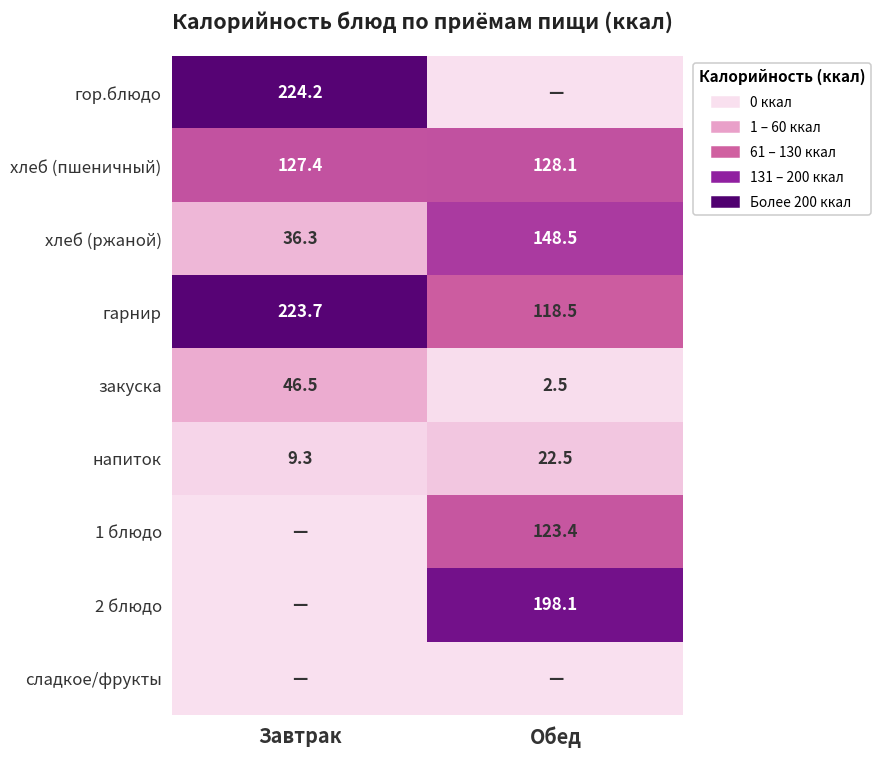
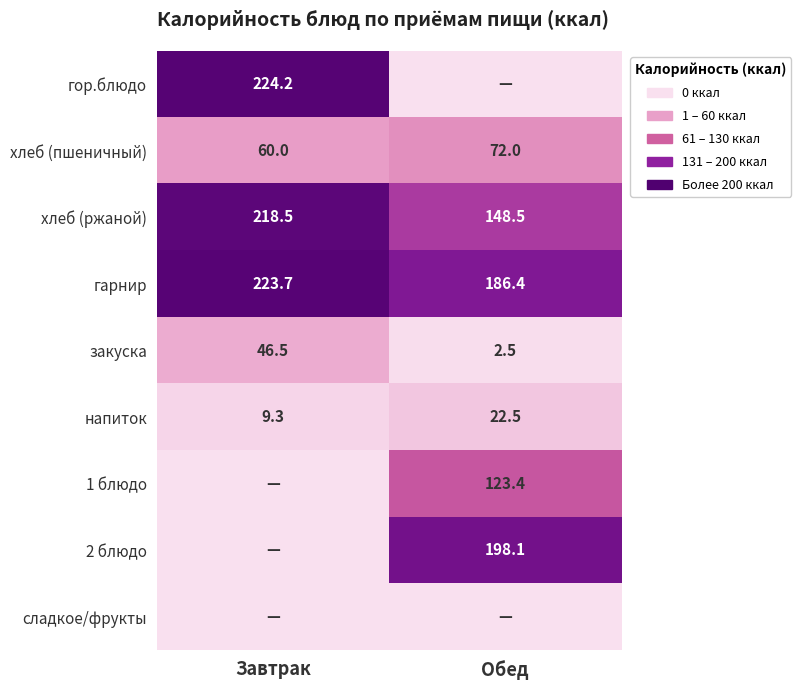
  {
    "гор.блюдо": {
      "Завтрак": 224.2
    },
    "хлеб (пшеничный)": {
-     "Завтрак": 127.4,
-     "Обед": 128.1
+     "Завтрак": 60.0,
+     "Обед": 72.0
    },
    "хлеб (ржаной)": {
-     "Завтрак": 36.3,
+     "Завтрак": 218.5,
      "Обед": 148.5
    },
    "гарнир": {
      "Завтрак": 223.7,
-     "Обед": 118.5
+     "Обед": 186.4
    },
    "закуска": {
      "Завтрак": 46.5,
      "Обед": 2.5
    },
    "напиток": {
      "Завтрак": 9.3,
      "Обед": 22.5
    },
    "1 блюдо": {
      "Обед": 123.4
    },
    "2 блюдо": {
      "Обед": 198.1
    }
  }
